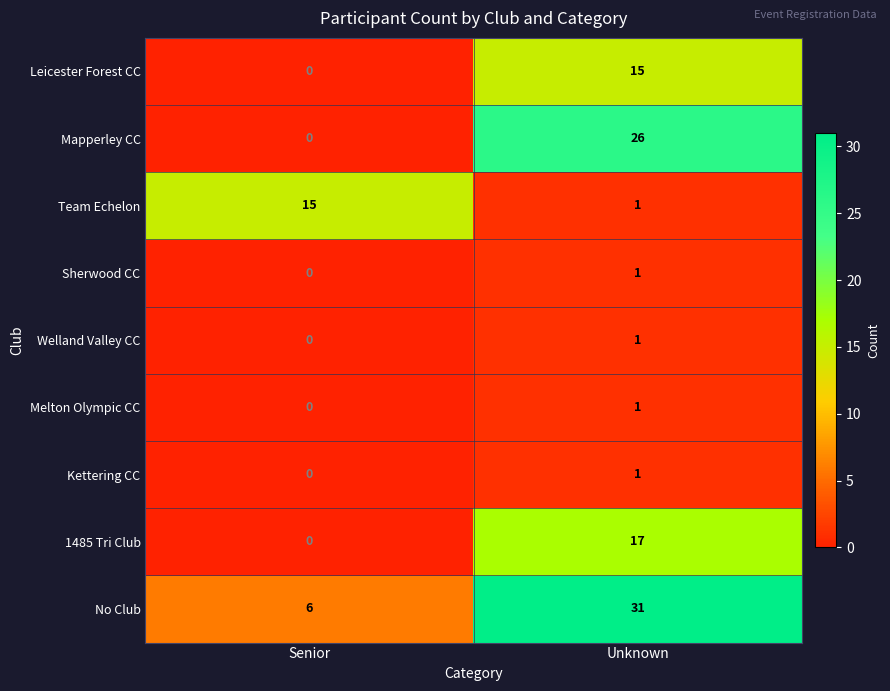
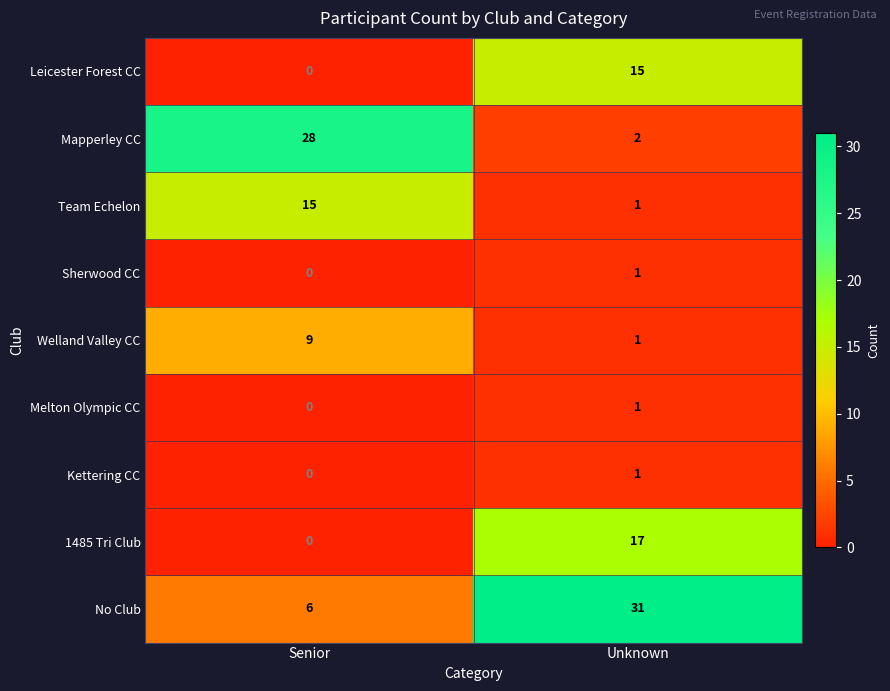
  {
    "Leicester Forest CC": {
      "Senior": 0,
      "Unknown": 15
    },
    "Mapperley CC": {
-     "Senior": 0,
-     "Unknown": 26
+     "Senior": 28,
+     "Unknown": 2
    },
    "Team Echelon": {
      "Senior": 15,
      "Unknown": 1
    },
    "Sherwood CC": {
      "Senior": 0,
      "Unknown": 1
    },
    "Welland Valley CC": {
-     "Senior": 0,
+     "Senior": 9,
      "Unknown": 1
    },
    "Melton Olympic CC": {
      "Senior": 0,
      "Unknown": 1
    },
    "Kettering CC": {
      "Senior": 0,
      "Unknown": 1
    },
    "1485 Tri Club": {
      "Senior": 0,
      "Unknown": 17
    },
    "No Club": {
      "Senior": 6,
      "Unknown": 31
    }
  }
